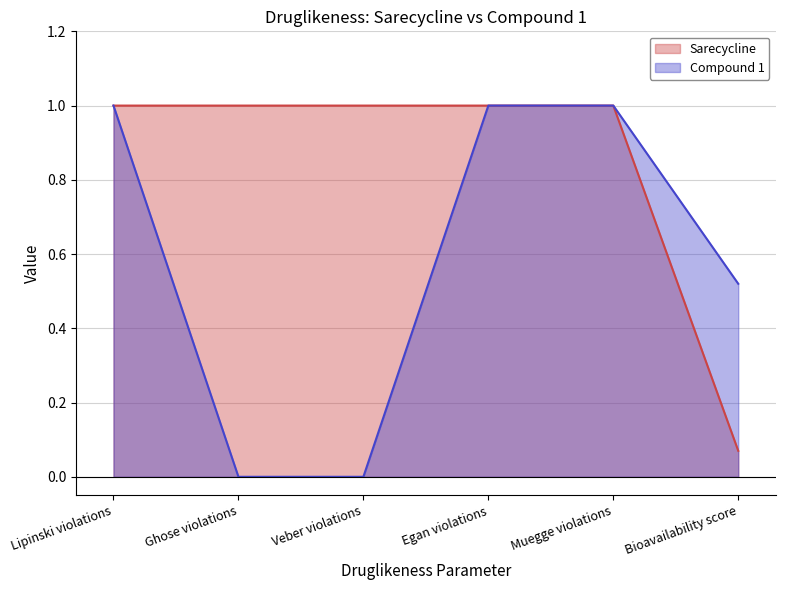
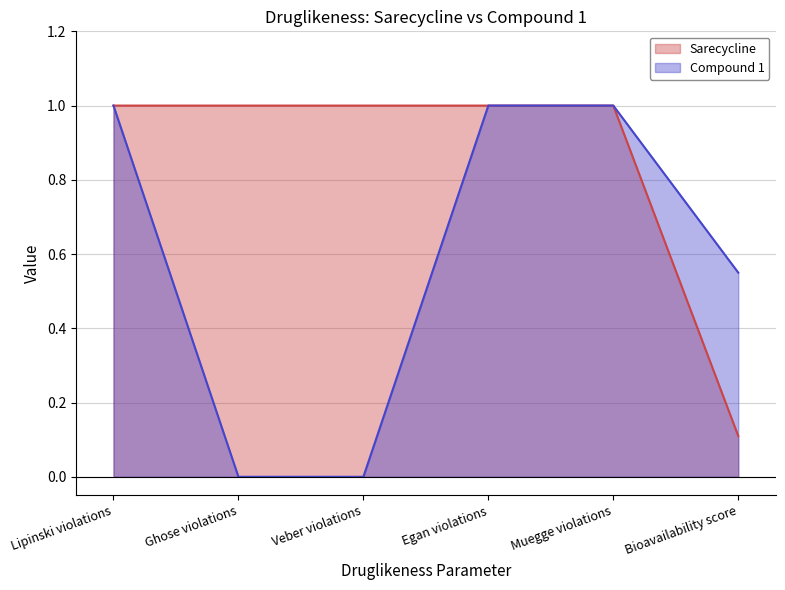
  {
    "Sarecycline": {
      "Ghose violations": 1.00,
      "Veber violations": 1.00,
-     "Bioavailability score": 0.07
+     "Bioavailability score": 0.11
    },
    "Compound 1": {
      "Ghose violations": 0.00,
      "Veber violations": 0.00,
-     "Bioavailability score": 0.52
+     "Bioavailability score": 0.55
    }
  }
